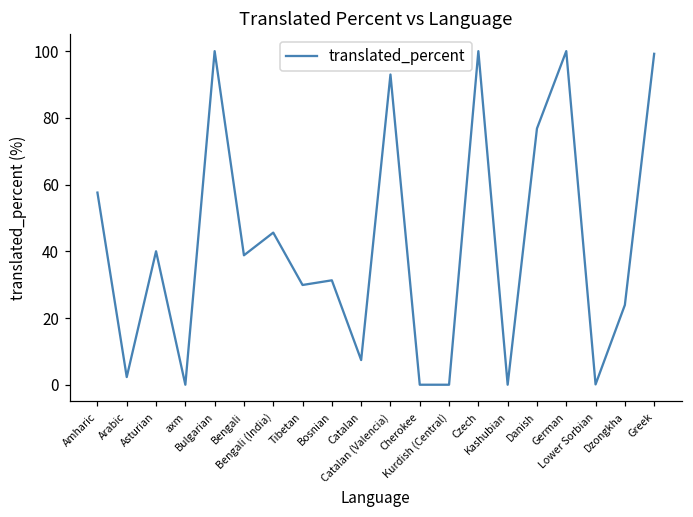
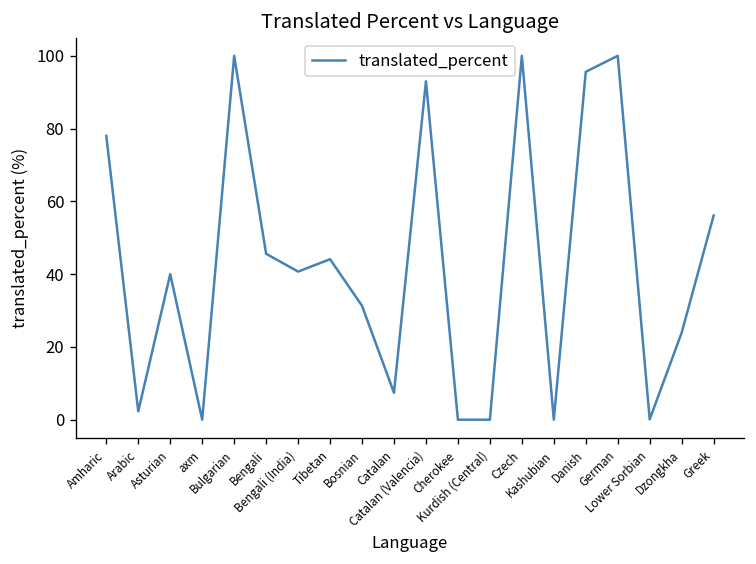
  {
-   "Amharic": 58,
+   "Amharic": 78,
    "Arabic": 2,
    "Asturian": 40,
    "axm": 0,
    "Bulgarian": 100,
-   "Bengali": 39,
-   "Bengali (India)": 46,
-   "Tibetan": 30,
+   "Bengali": 46,
+   "Bengali (India)": 41,
+   "Tibetan": 44,
    "Bosnian": 31,
    "Catalan": 7,
    "Catalan (Valencia)": 93,
    "Cherokee": 0,
    "Kurdish (Central)": 0,
    "Czech": 100,
    "Kashubian": 0,
-   "Danish": 77,
+   "Danish": 96,
    "German": 100,
    "Lower Sorbian": 0,
    "Dzongkha": 24,
-   "Greek": 99
+   "Greek": 56
  }
